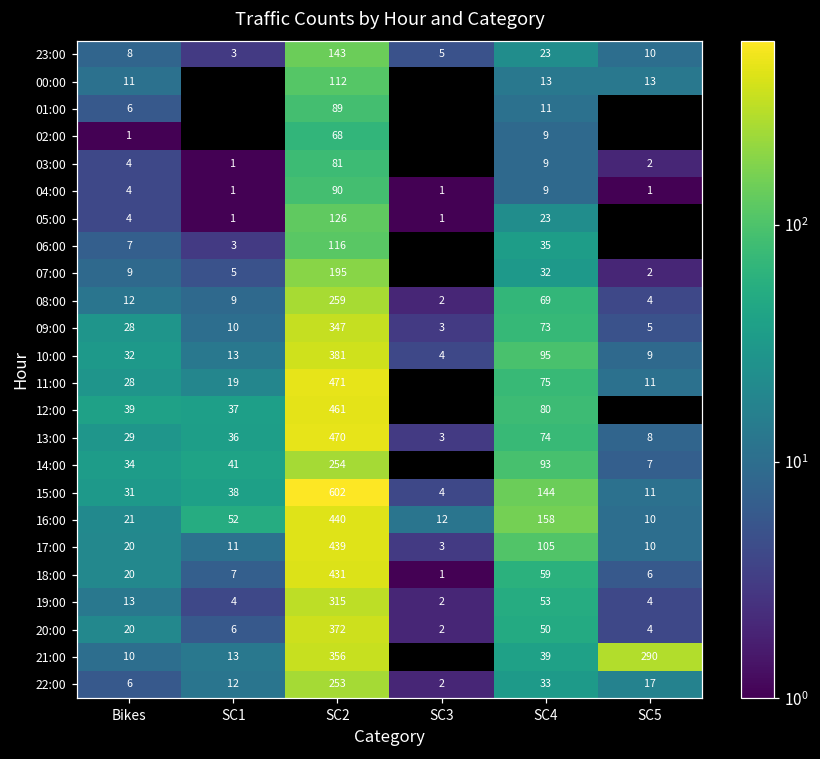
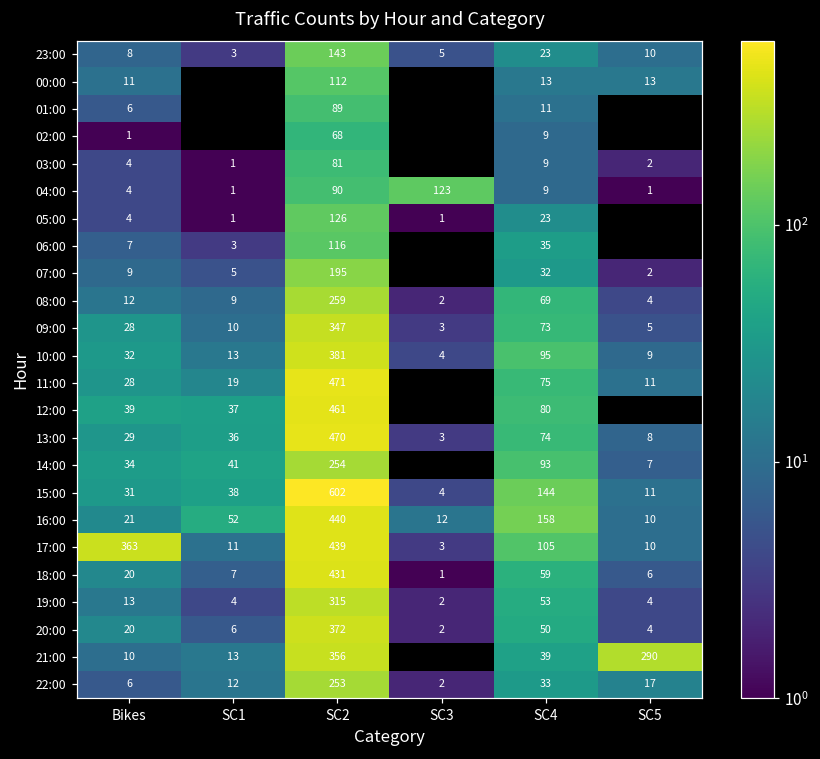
  {
    "23:00": {
      "Bikes": 8,
      "SC1": 3,
      "SC2": 143,
      "SC3": 5,
      "SC4": 23,
      "SC5": 10
    },
    "00:00": {
      "Bikes": 11,
      "SC2": 112,
      "SC4": 13,
      "SC5": 13
    },
    "01:00": {
      "Bikes": 6,
      "SC2": 89,
      "SC4": 11
    },
    "02:00": {
      "Bikes": 1,
      "SC2": 68,
      "SC4": 9
    },
    "03:00": {
      "Bikes": 4,
      "SC1": 1,
      "SC2": 81,
      "SC4": 9,
      "SC5": 2
    },
    "04:00": {
      "Bikes": 4,
      "SC1": 1,
      "SC2": 90,
-     "SC3": 1,
+     "SC3": 123,
      "SC4": 9,
      "SC5": 1
    },
    "05:00": {
      "Bikes": 4,
      "SC1": 1,
      "SC2": 126,
      "SC3": 1,
      "SC4": 23
    },
    "06:00": {
      "Bikes": 7,
      "SC1": 3,
      "SC2": 116,
      "SC4": 35
    },
    "07:00": {
      "Bikes": 9,
      "SC1": 5,
      "SC2": 195,
      "SC4": 32,
      "SC5": 2
    },
    "08:00": {
      "Bikes": 12,
      "SC1": 9,
      "SC2": 259,
      "SC3": 2,
      "SC4": 69,
      "SC5": 4
    },
    "09:00": {
      "Bikes": 28,
      "SC1": 10,
      "SC2": 347,
      "SC3": 3,
      "SC4": 73,
      "SC5": 5
    },
    "10:00": {
      "Bikes": 32,
      "SC1": 13,
      "SC2": 381,
      "SC3": 4,
      "SC4": 95,
      "SC5": 9
    },
    "11:00": {
      "Bikes": 28,
      "SC1": 19,
      "SC2": 471,
      "SC4": 75,
      "SC5": 11
    },
    "12:00": {
      "Bikes": 39,
      "SC1": 37,
      "SC2": 461,
      "SC4": 80
    },
    "13:00": {
      "Bikes": 29,
      "SC1": 36,
      "SC2": 470,
      "SC3": 3,
      "SC4": 74,
      "SC5": 8
    },
    "14:00": {
      "Bikes": 34,
      "SC1": 41,
      "SC2": 254,
      "SC4": 93,
      "SC5": 7
    },
    "15:00": {
      "Bikes": 31,
      "SC1": 38,
      "SC2": 602,
      "SC3": 4,
      "SC4": 144,
      "SC5": 11
    },
    "16:00": {
      "Bikes": 21,
      "SC1": 52,
      "SC2": 440,
      "SC3": 12,
      "SC4": 158,
      "SC5": 10
    },
    "17:00": {
-     "Bikes": 20,
+     "Bikes": 363,
      "SC1": 11,
      "SC2": 439,
      "SC3": 3,
      "SC4": 105,
      "SC5": 10
    },
    "18:00": {
      "Bikes": 20,
      "SC1": 7,
      "SC2": 431,
      "SC3": 1,
      "SC4": 59,
      "SC5": 6
    },
    "19:00": {
      "Bikes": 13,
      "SC1": 4,
      "SC2": 315,
      "SC3": 2,
      "SC4": 53,
      "SC5": 4
    },
    "20:00": {
      "Bikes": 20,
      "SC1": 6,
      "SC2": 372,
      "SC3": 2,
      "SC4": 50,
      "SC5": 4
    },
    "21:00": {
      "Bikes": 10,
      "SC1": 13,
      "SC2": 356,
      "SC4": 39,
      "SC5": 290
    },
    "22:00": {
      "Bikes": 6,
      "SC1": 12,
      "SC2": 253,
      "SC3": 2,
      "SC4": 33,
      "SC5": 17
    }
  }
